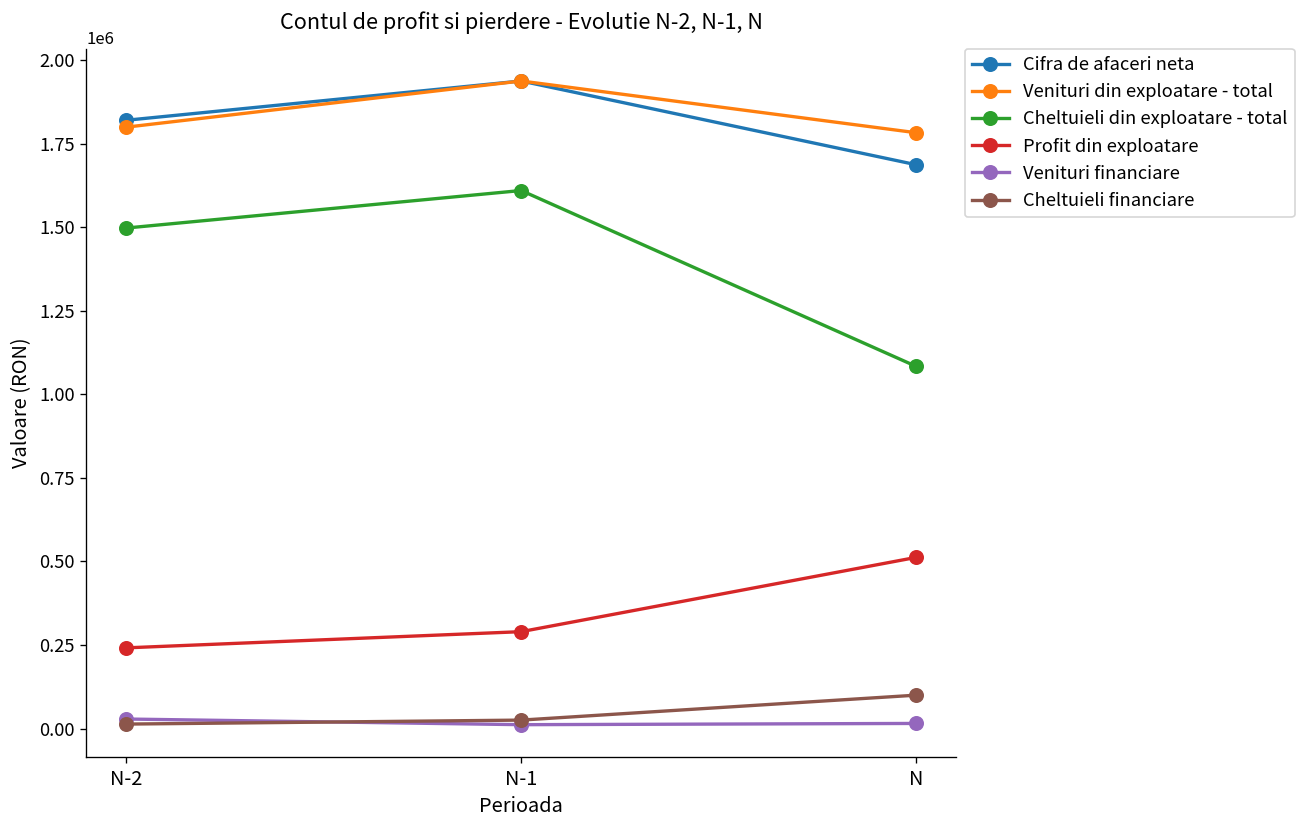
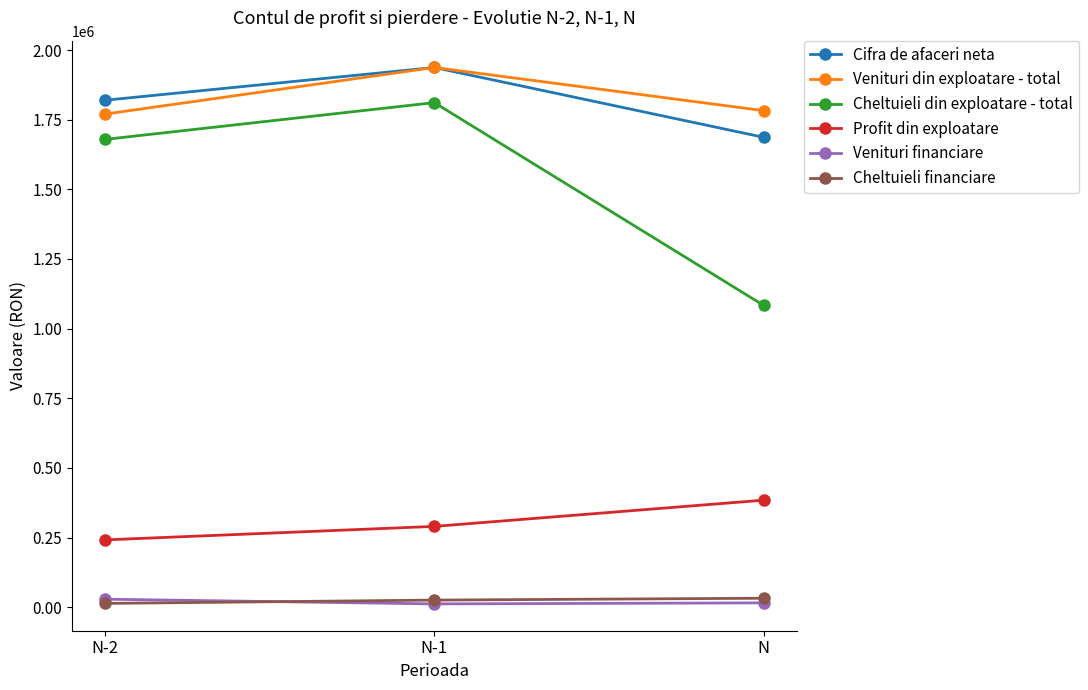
  {
    "Cifra de afaceri neta": {
      "N-2": 1820000,
      "N": 1690000
    },
    "Venituri din exploatare - total": {
-     "N-2": 1800000,
+     "N-2": 1770000,
      "N": 1780000
    },
    "Cheltuieli din exploatare - total": {
-     "N-2": 1500000,
-     "N-1": 1610000,
+     "N-2": 1680000,
+     "N-1": 1810000,
      "N": 1080000
    },
    "Profit din exploatare": {
      "N-2": 240000,
      "N-1": 290000,
-     "N": 510000
+     "N": 380000
    },
    "Venituri financiare": {
      "N-2": 30000,
      "N-1": 10000,
      "N": 20000
    },
    "Cheltuieli financiare": {
      "N-2": 10000,
      "N-1": 30000,
-     "N": 100000
+     "N": 30000
    }
  }
